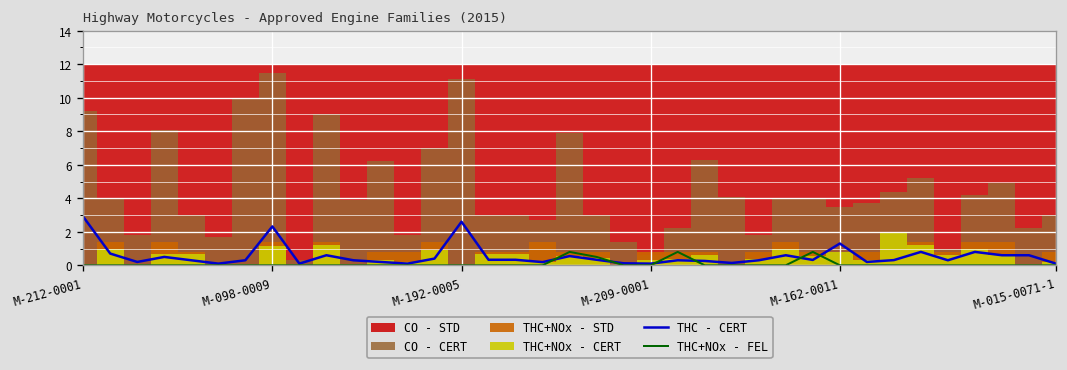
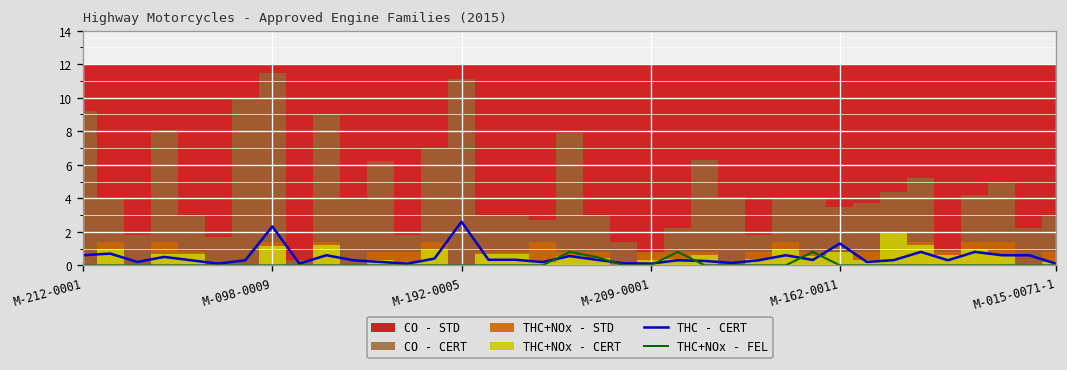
  {
    "THC - CERT": {
-     "M-212-0001": 2.9,
+     "M-212-0001": 0.6,
      "M-098-0009": 2.3,
      "M-192-0005": 2.6,
      "M-162-0011": 1.3
    },
    "THC+NOx - FEL": {
      "M-098-0009": 0.0,
      "M-192-0005": 0.0,
      "M-162-0011": 0.0
    }
  }
